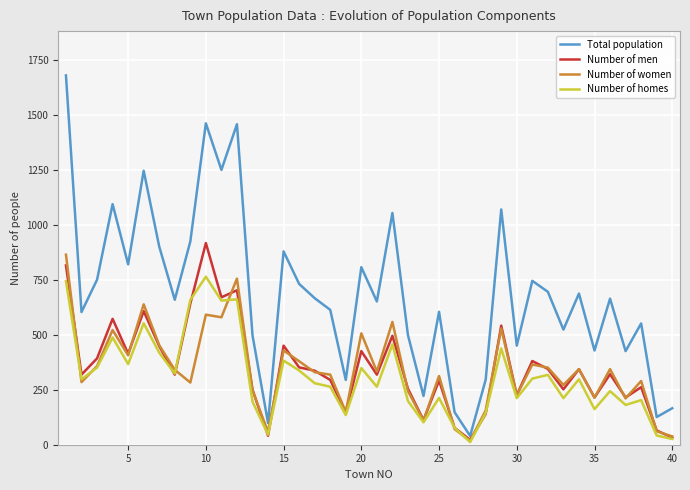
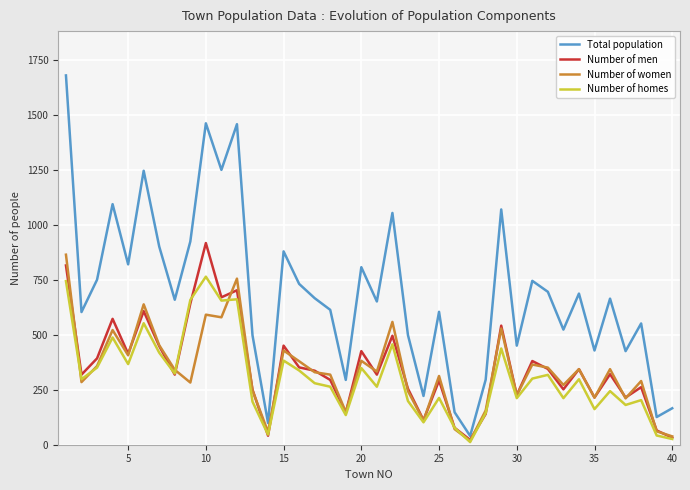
  {
    "Total population": {
      "5": 820,
      "10": 1460,
      "15": 880,
      "20": 810,
      "25": 610,
      "30": 450,
      "35": 430,
      "40": 170
    },
    "Number of men": {
      "10": 920,
      "15": 450,
      "20": 430,
      "25": 290
    },
    "Number of women": {
      "10": 590,
      "15": 430,
-     "20": 510,
+     "20": 380,
      "25": 310
    },
    "Number of homes": {
      "5": 370,
      "10": 770,
      "15": 380,
      "20": 350,
      "25": 210,
      "30": 210,
      "35": 160
    }
  }
